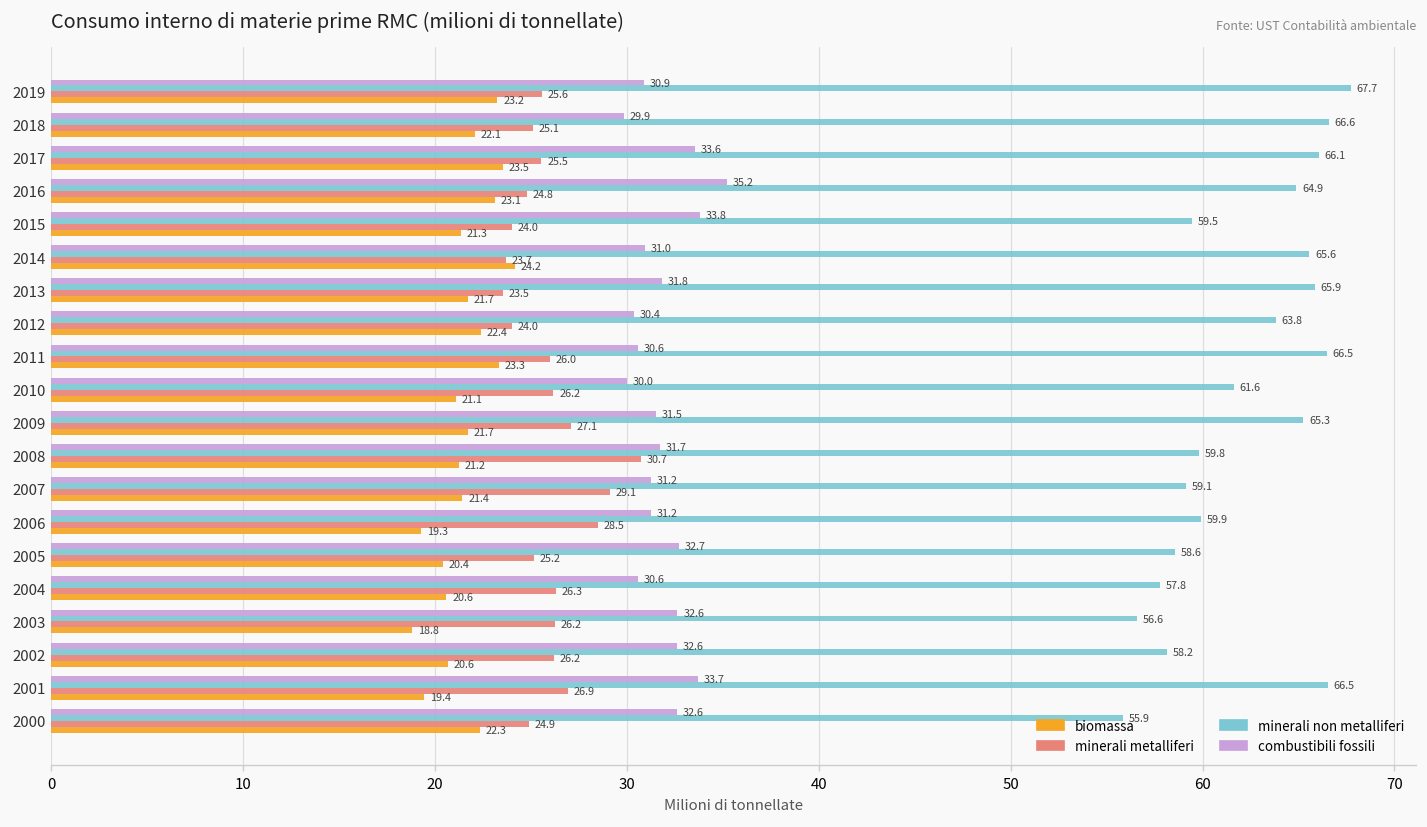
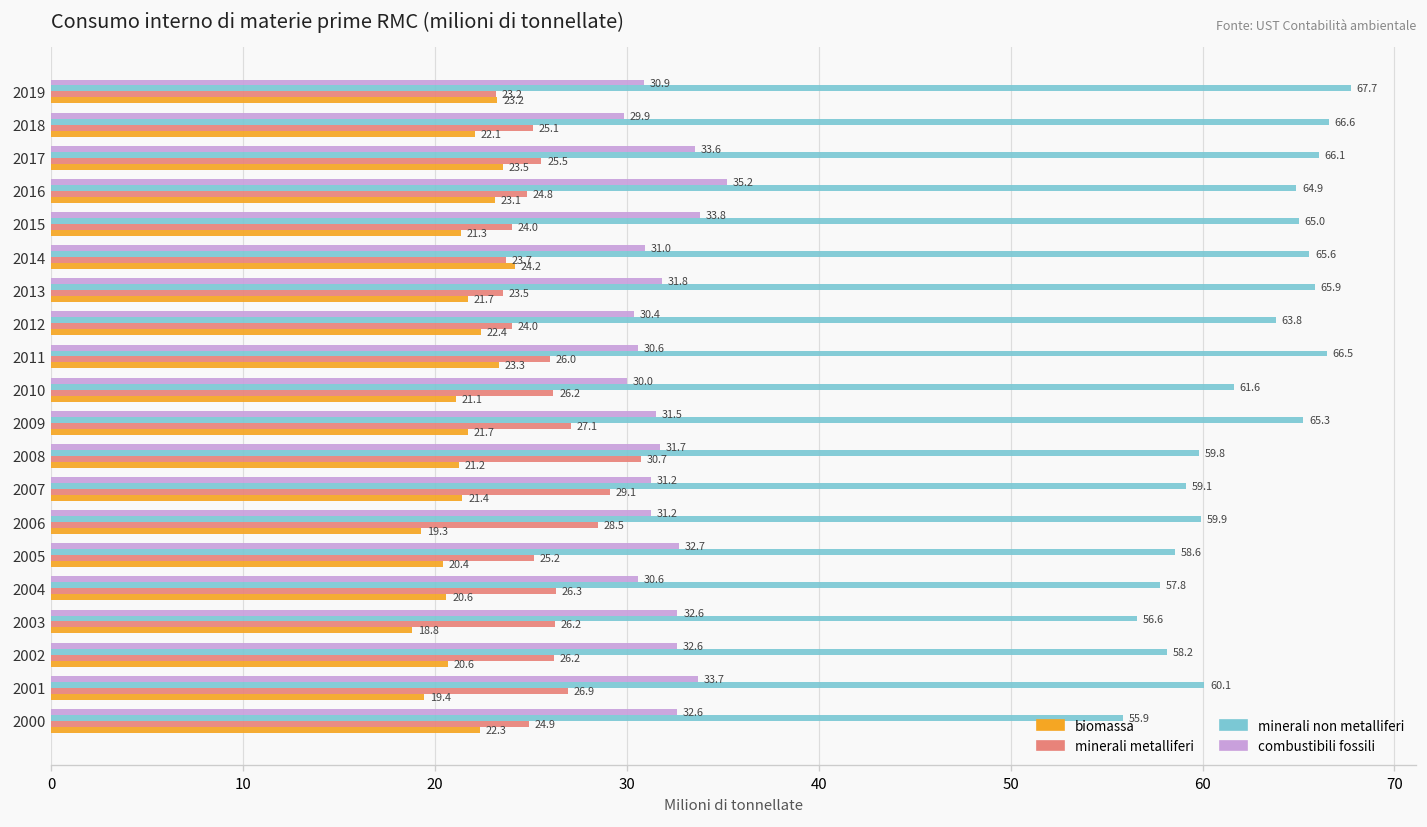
  {
    "biomassa": {
      "2018": 22.1,
      "2017": 23.5,
      "2016": 23.1,
      "2015": 21.3,
      "2013": 21.7,
      "2012": 22.4,
      "2011": 23.3,
      "2010": 21.1,
      "2009": 21.7,
      "2008": 21.2,
      "2007": 21.4,
      "2006": 19.3,
      "2005": 20.4,
      "2004": 20.6,
      "2003": 18.8,
      "2002": 20.6,
      "2001": 19.4,
      "2000": 22.3
    },
    "minerali metalliferi": {
-     "2019": 25.6,
+     "2019": 23.2,
      "2018": 25.1,
      "2017": 25.5,
      "2016": 24.8,
      "2015": 24.0,
      "2013": 23.5,
      "2012": 24.0,
      "2011": 26.0,
      "2010": 26.2,
      "2009": 27.1,
      "2008": 30.7,
      "2007": 29.1,
      "2006": 28.5,
      "2005": 25.2,
      "2004": 26.3,
      "2003": 26.2,
      "2002": 26.2,
      "2001": 26.9,
      "2000": 24.9
    },
    "minerali non metalliferi": {
      "2019": 67.7,
      "2018": 66.6,
      "2017": 66.1,
      "2016": 64.9,
-     "2015": 59.5,
+     "2015": 65.0,
      "2014": 65.6,
      "2013": 65.9,
      "2012": 63.8,
      "2011": 66.5,
      "2010": 61.6,
      "2009": 65.3,
      "2008": 59.8,
      "2007": 59.1,
      "2006": 59.9,
      "2005": 58.6,
      "2004": 57.8,
      "2003": 56.6,
      "2002": 58.2,
-     "2001": 66.5,
+     "2001": 60.1,
      "2000": 55.9
    },
    "combustibili fossili": {
      "2019": 30.9,
      "2018": 29.9,
      "2017": 33.6,
      "2016": 35.2,
      "2015": 33.8,
      "2014": 31.0,
      "2013": 31.8,
      "2012": 30.4,
      "2011": 30.6,
      "2010": 30.0,
      "2009": 31.5,
      "2008": 31.7,
      "2007": 31.2,
      "2006": 31.2,
      "2005": 32.7,
      "2004": 30.6,
      "2003": 32.6,
      "2002": 32.6,
      "2001": 33.7,
      "2000": 32.6
    }
  }
